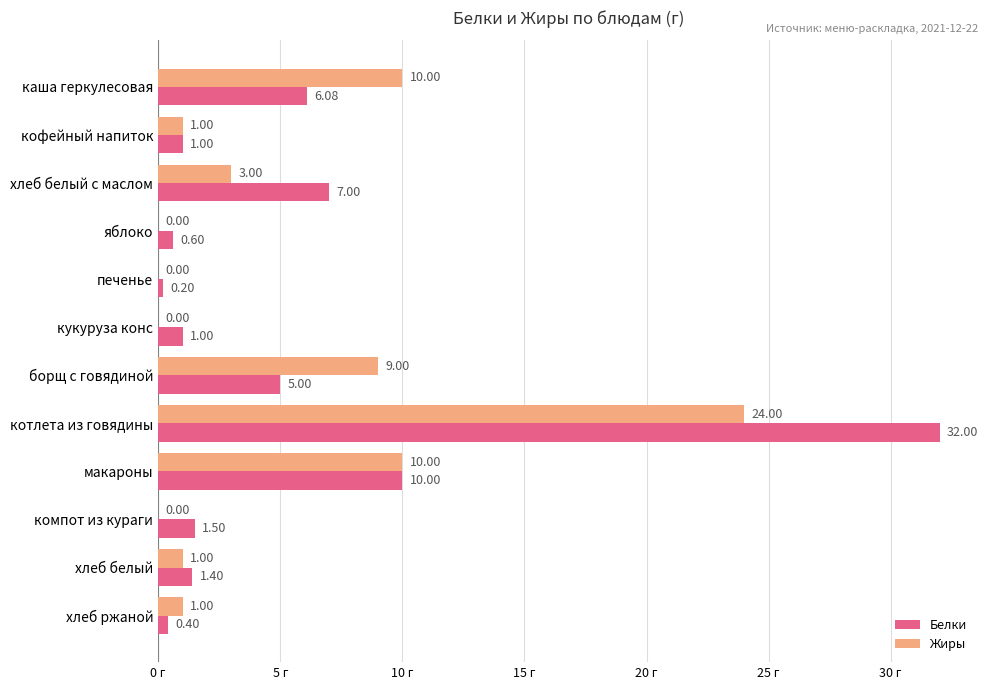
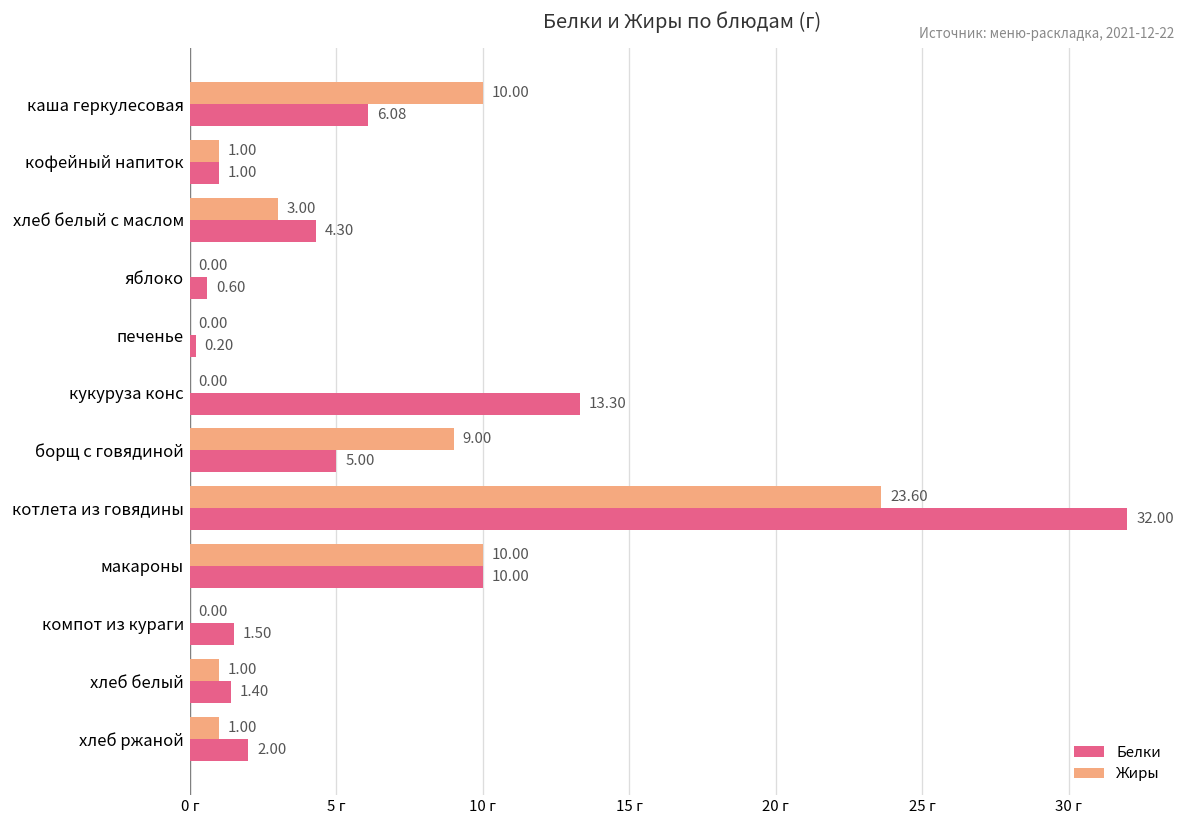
  {
    "Белки": {
      "каша геркулесовая": 6.08,
      "кофейный напиток": 1.00,
-     "хлеб белый с маслом": 7.00,
+     "хлеб белый с маслом": 4.30,
      "яблоко": 0.60,
      "печенье": 0.20,
-     "кукуруза конс": 1.00,
+     "кукуруза конс": 13.30,
      "борщ с говядиной": 5.00,
      "котлета из говядины": 32.00,
      "макароны": 10.00,
      "компот из кураги": 1.50,
      "хлеб белый": 1.40,
-     "хлеб ржаной": 0.40
+     "хлеб ржаной": 2.00
    },
    "Жиры": {
      "каша геркулесовая": 10.00,
      "кофейный напиток": 1.00,
      "хлеб белый с маслом": 3.00,
      "яблоко": 0.00,
      "печенье": 0.00,
      "кукуруза конс": 0.00,
      "борщ с говядиной": 9.00,
-     "котлета из говядины": 24.00,
+     "котлета из говядины": 23.60,
      "макароны": 10.00,
      "компот из кураги": 0.00,
      "хлеб белый": 1.00,
      "хлеб ржаной": 1.00
    }
  }
